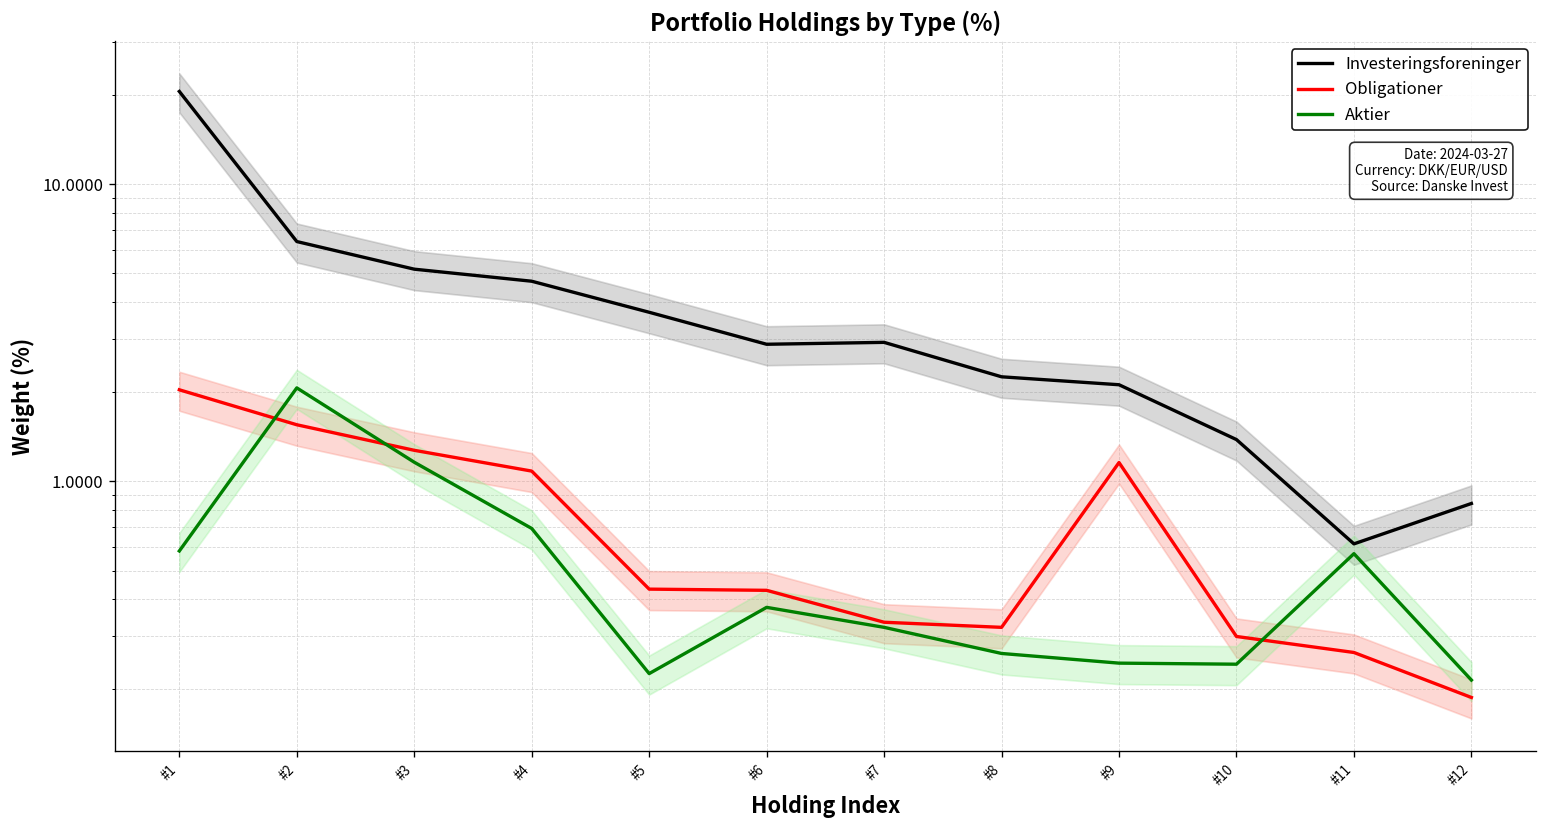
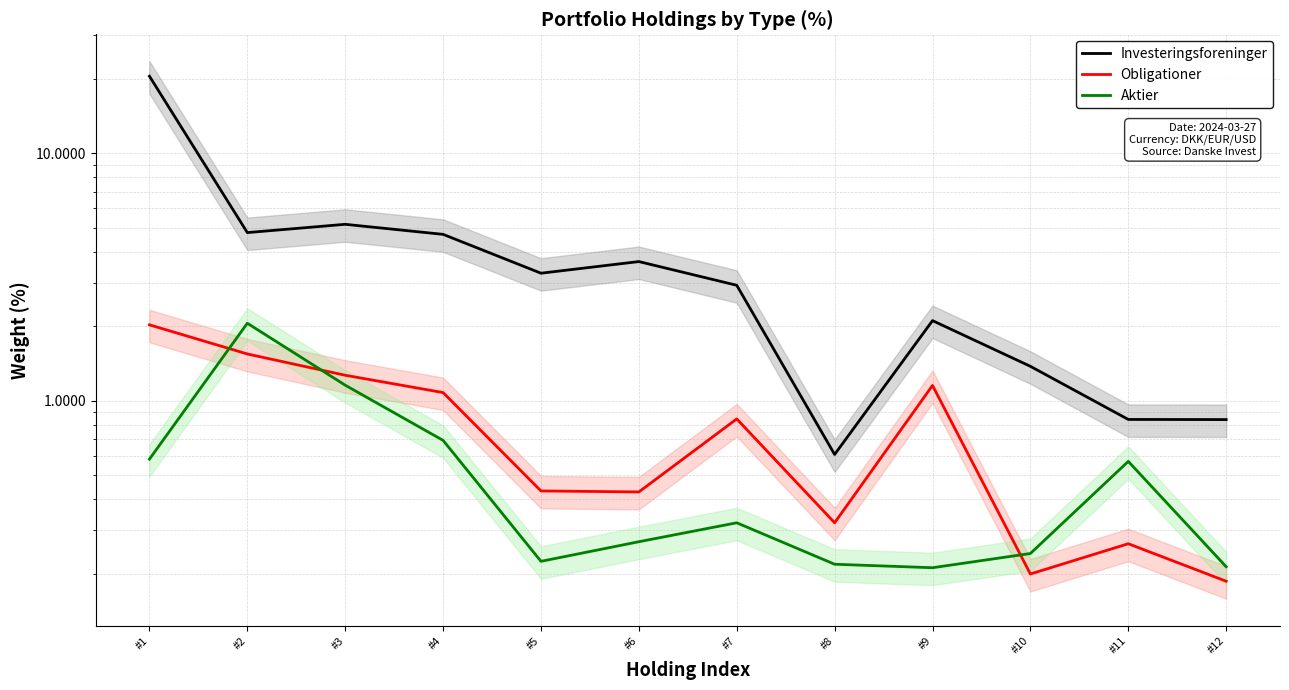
  {
    "Investeringsforeninger": {
      "#1": 21,
-     "#2": 6.4,
+     "#2": 4.8,
      "#3": 5.2,
      "#4": 4.7,
-     "#5": 3.7,
-     "#6": 2.9,
+     "#5": 3.3,
+     "#6": 3.7,
      "#7": 2.9,
-     "#8": 2.2,
+     "#8": 0.61,
      "#9": 2.1,
      "#10": 1.4,
-     "#11": 0.62,
+     "#11": 0.84,
      "#12": 0.84
    },
    "Obligationer": {
      "#1": 2.0,
      "#2": 1.5,
      "#3": 1.3,
      "#4": 1.1,
      "#5": 0.43,
-     "#7": 0.34,
+     "#7": 0.85,
      "#8": 0.32,
      "#9": 1.2,
-     "#10": 0.3,
+     "#10": 0.2,
      "#11": 0.27,
      "#12": 0.19
    },
    "Aktier": {
      "#1": 0.58,
      "#2": 2.1,
      "#3": 1.2,
      "#4": 0.69,
      "#5": 0.23,
-     "#6": 0.38,
+     "#6": 0.27,
      "#7": 0.32,
-     "#8": 0.26,
-     "#9": 0.24,
+     "#8": 0.22,
+     "#9": 0.21,
      "#10": 0.24,
      "#11": 0.57
    }
  }
